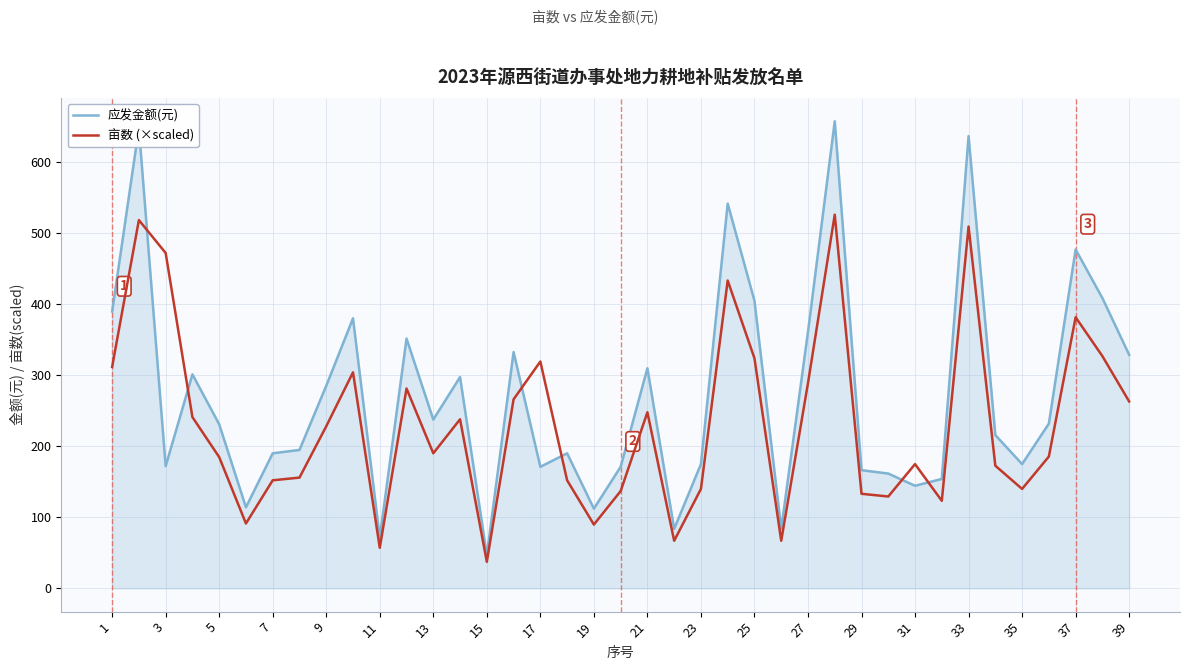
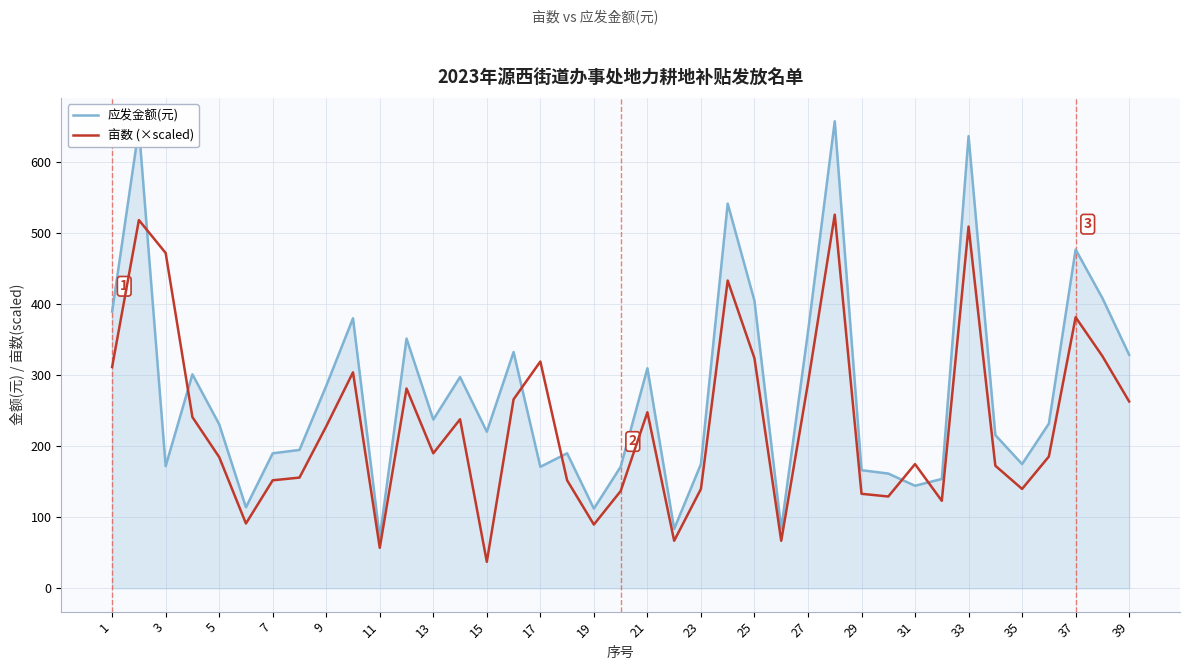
  {
    "应发金额(元)": {
      "3": 170,
      "5": 230,
      "7": 190,
      "9": 290,
      "11": 70,
      "13": 240,
-     "15": 50,
+     "15": 220,
      "17": 170,
      "19": 110,
      "21": 310,
      "23": 170,
      "25": 400,
      "27": 360,
      "29": 170,
      "31": 140,
      "33": 640,
      "35": 170,
      "39": 330
    },
    "亩数 (×scaled)": {
      "1": 310,
      "3": 470,
      "5": 180,
      "7": 150,
      "9": 230,
      "11": 60,
      "13": 190,
      "15": 40,
      "17": 320,
      "19": 90,
      "21": 250,
      "23": 140,
      "25": 320,
      "27": 290,
      "29": 130,
      "31": 170,
      "33": 510,
      "35": 140,
      "37": 380,
      "39": 260
    }
  }
